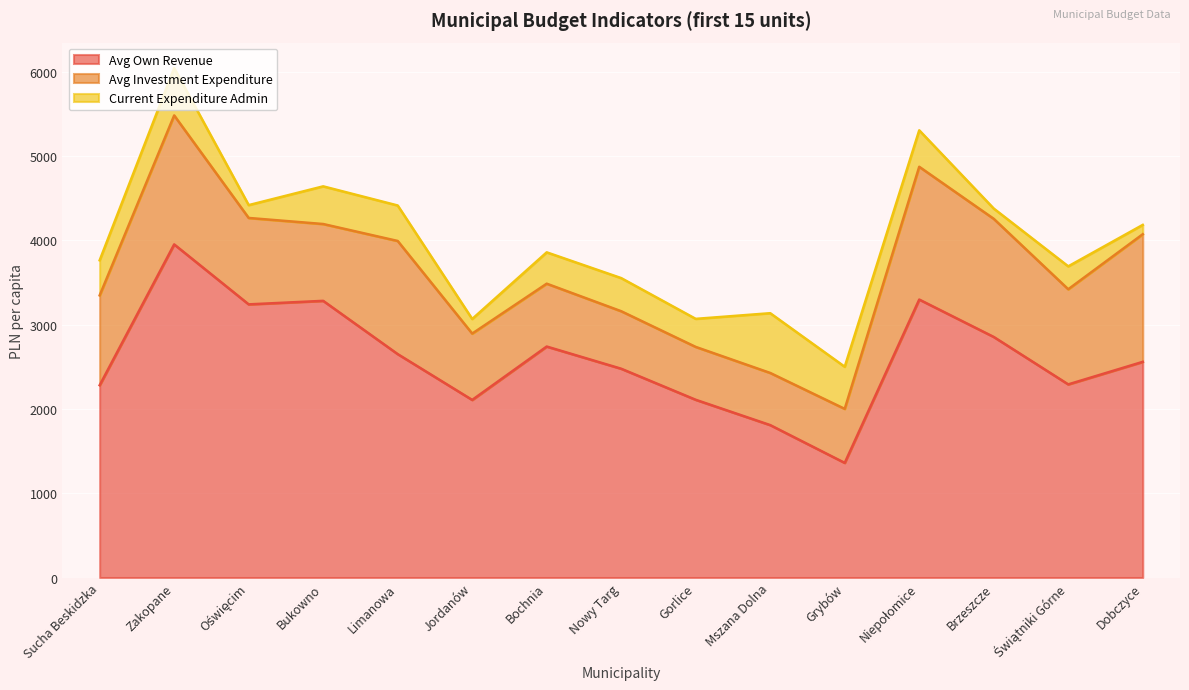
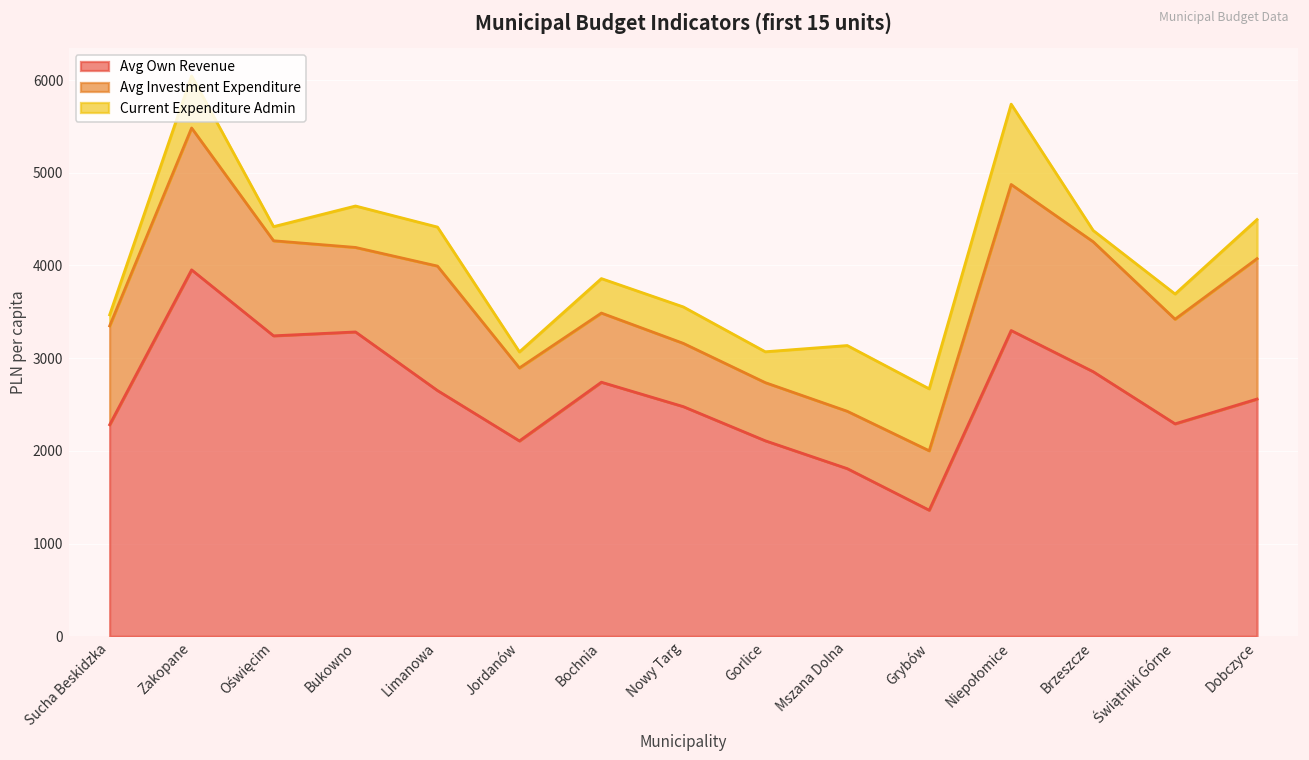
  {
    "Current Expenditure Admin": {
-     "Sucha Beskidzka": 400,
+     "Sucha Beskidzka": 100,
      "Oświęcim": 200,
      "Bukowno": 400,
      "Limanowa": 400,
      "Jordanów": 200,
      "Bochnia": 400,
      "Nowy Targ": 400,
      "Gorlice": 300,
      "Mszana Dolna": 700,
-     "Grybów": 500,
-     "Niepołomice": 400,
+     "Grybów": 700,
+     "Niepołomice": 900,
      "Brzeszcze": 100,
      "Świątniki Górne": 300,
-     "Dobczyce": 100
+     "Dobczyce": 400
    }
  }
